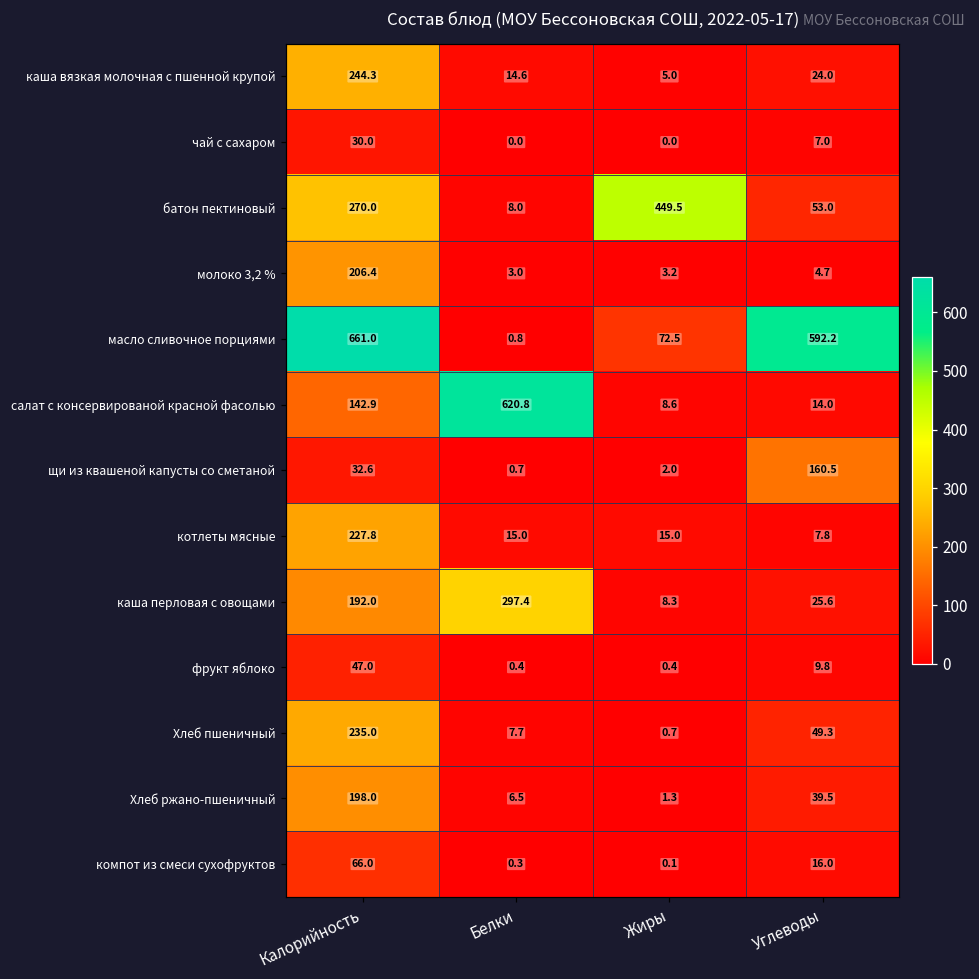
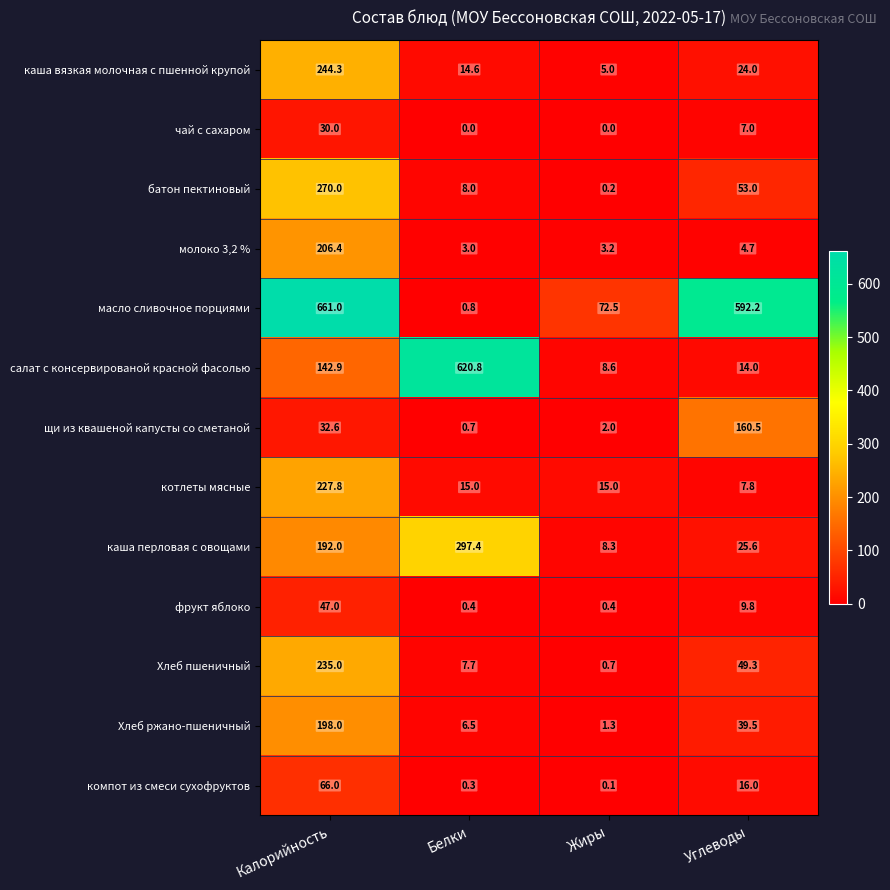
  {
    "батон пектиновый": {
-     "Жиры": 449.5
+     "Жиры": 0.2
    }
  }
